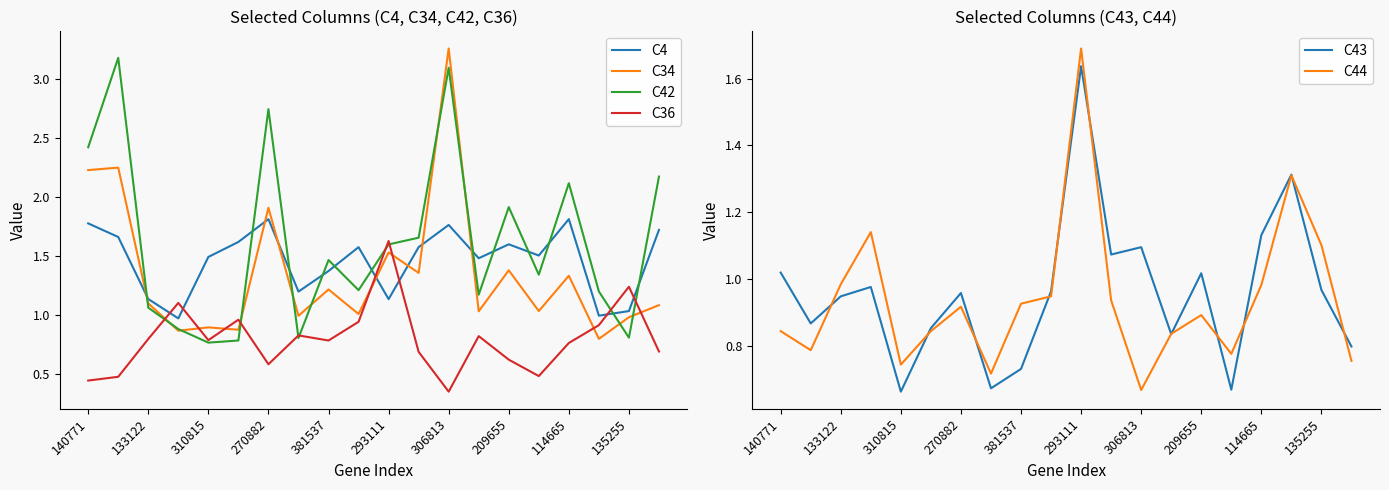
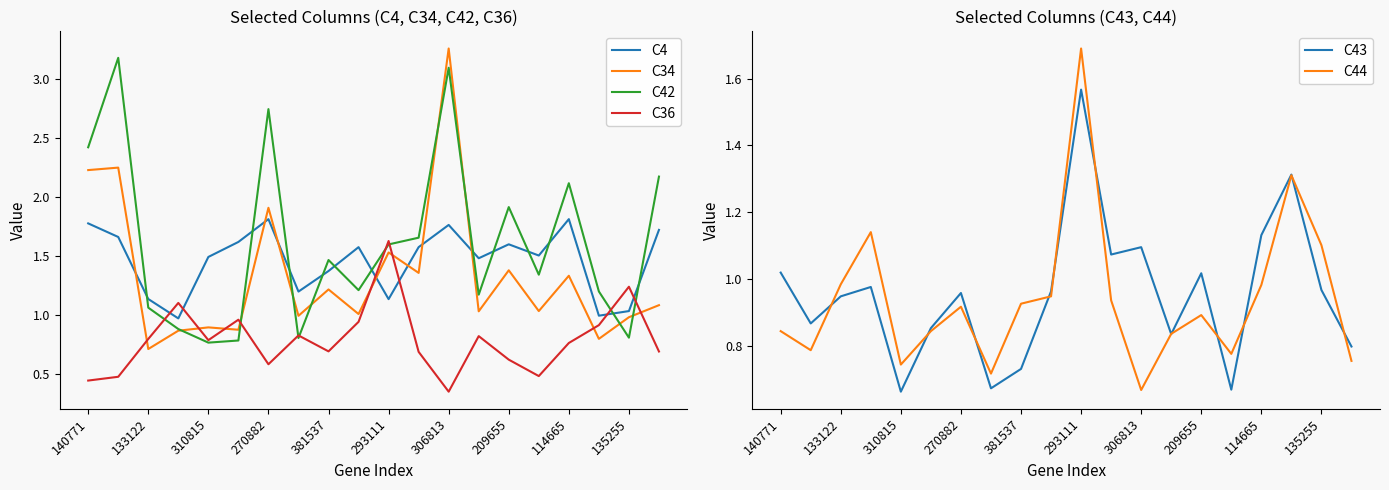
  {
    "Selected Columns (C4, C34, C42, C36)": {
      "C4": {
        "140771": 1.78,
        "133122": 1.14,
        "310815": 1.49,
        "270882": 1.81,
        "381537": 1.38,
        "293111": 1.14,
        "306813": 1.77,
        "209655": 1.60,
        "114665": 1.81,
        "135255": 1.04
      },
      "C34": {
        "140771": 2.23,
-       "133122": 1.10,
+       "133122": 0.72,
        "310815": 0.90,
        "270882": 1.91,
        "381537": 1.22,
        "293111": 1.53,
        "306813": 3.26,
        "209655": 1.38,
        "114665": 1.34,
        "135255": 0.98
      },
      "C42": {
        "140771": 2.42,
        "133122": 1.07,
        "270882": 2.75,
        "381537": 1.47,
        "293111": 1.60,
        "306813": 3.10,
        "209655": 1.92,
        "114665": 2.12,
        "135255": 0.81
      },
      "C36": {
        "140771": 0.45,
        "133122": 0.80,
        "270882": 0.59,
-       "381537": 0.79,
+       "381537": 0.70,
        "293111": 1.63,
        "306813": 0.35,
        "209655": 0.63,
        "114665": 0.77,
        "135255": 1.24
      }
    },
    "Selected Columns (C43, C44)": {
      "C43": {
        "140771": 1.02,
        "133122": 0.95,
        "310815": 0.66,
        "270882": 0.96,
        "381537": 0.73,
-       "293111": 1.64,
+       "293111": 1.57,
        "306813": 1.10,
        "209655": 1.02,
        "114665": 1.13,
        "135255": 0.97
      },
      "C44": {
        "140771": 0.85,
        "133122": 0.99,
        "310815": 0.75,
        "270882": 0.92,
        "381537": 0.93,
        "293111": 1.69,
        "306813": 0.67,
        "209655": 0.89,
        "114665": 0.98,
        "135255": 1.10
      }
    }
  }
